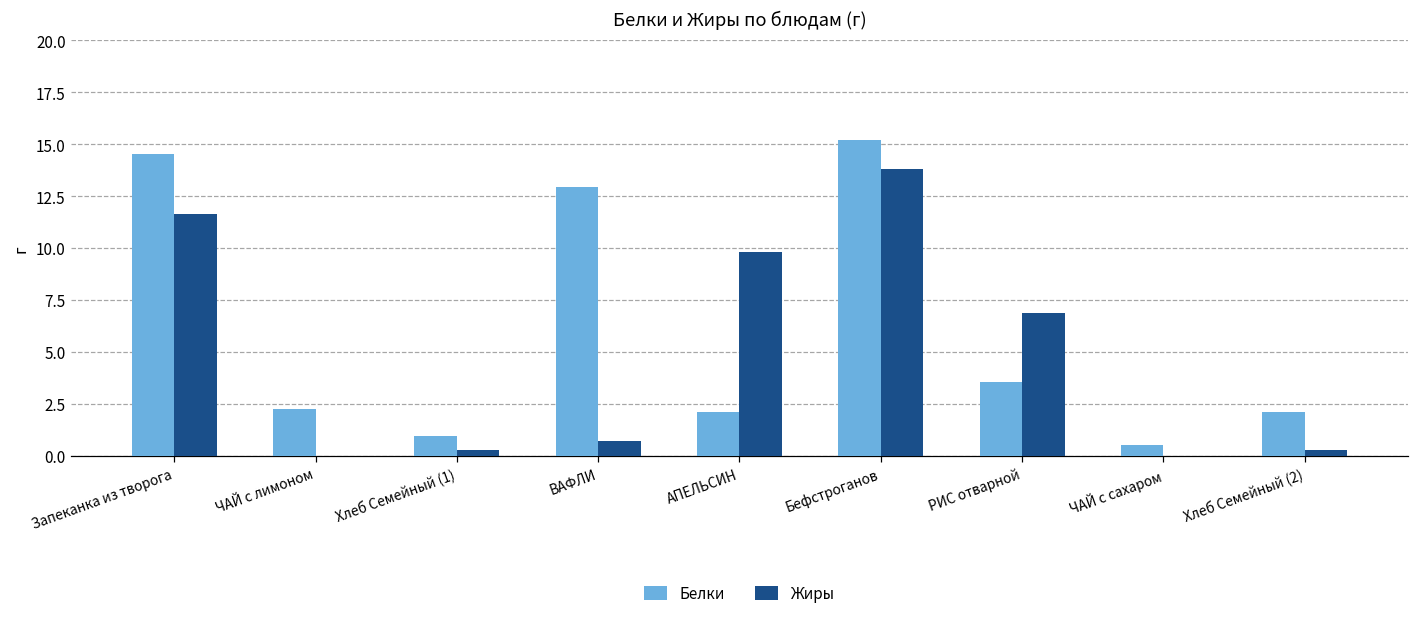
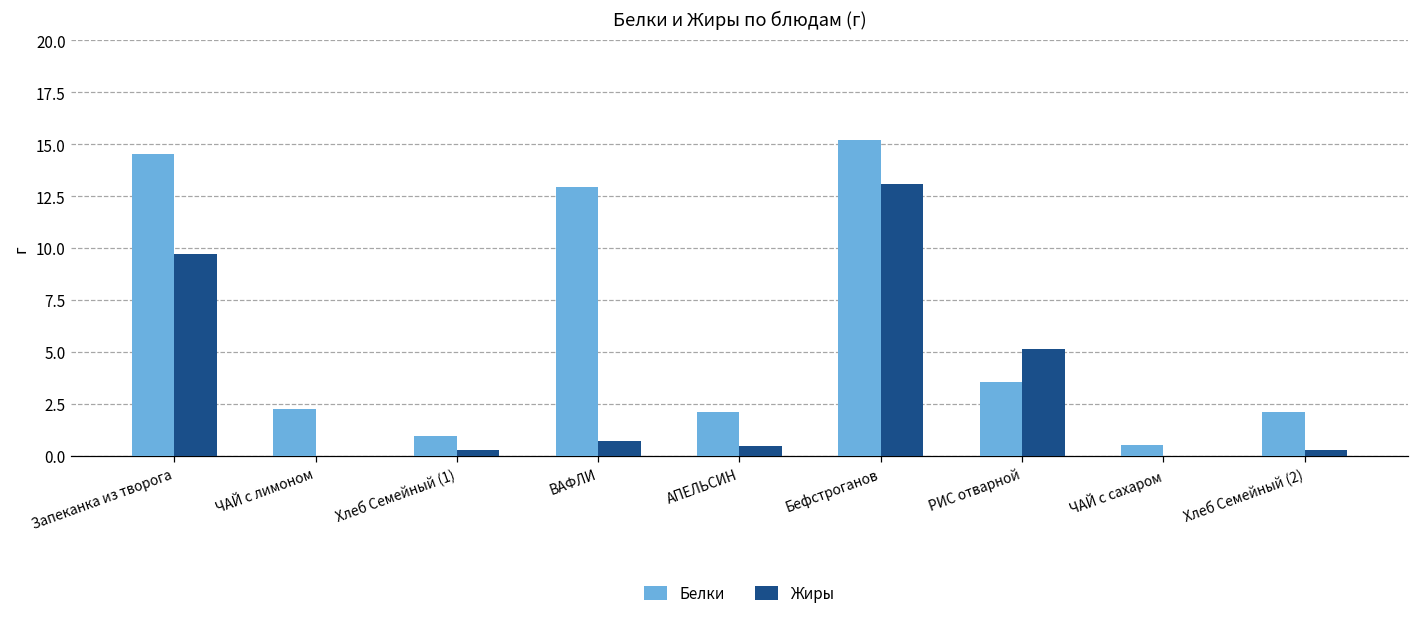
  {
    "Белки": {
      "Запеканка из творога": 14.5,
      "ЧАЙ с лимоном": 2.3,
      "Хлеб Семейный (1)": 0.9,
      "ВАФЛИ": 13.0,
      "АПЕЛЬСИН": 2.1,
      "Бефстроганов": 15.2,
      "РИС отварной": 3.6,
      "ЧАЙ с сахаром": 0.5,
      "Хлеб Семейный (2)": 2.1
    },
    "Жиры": {
-     "Запеканка из творога": 11.7,
+     "Запеканка из творога": 9.7,
      "ЧАЙ с лимоном": 0.0,
      "Хлеб Семейный (1)": 0.3,
      "ВАФЛИ": 0.7,
-     "АПЕЛЬСИН": 9.8,
-     "Бефстроганов": 13.8,
-     "РИС отварной": 6.9,
+     "АПЕЛЬСИН": 0.5,
+     "Бефстроганов": 13.1,
+     "РИС отварной": 5.1,
      "ЧАЙ с сахаром": 0.0,
      "Хлеб Семейный (2)": 0.3
    }
  }
